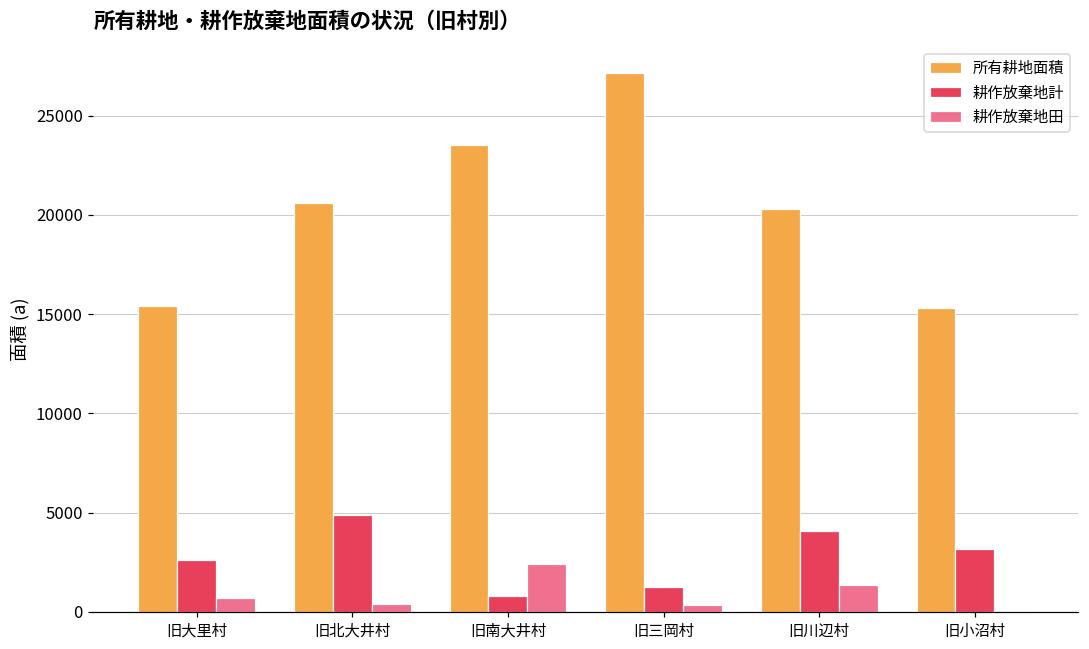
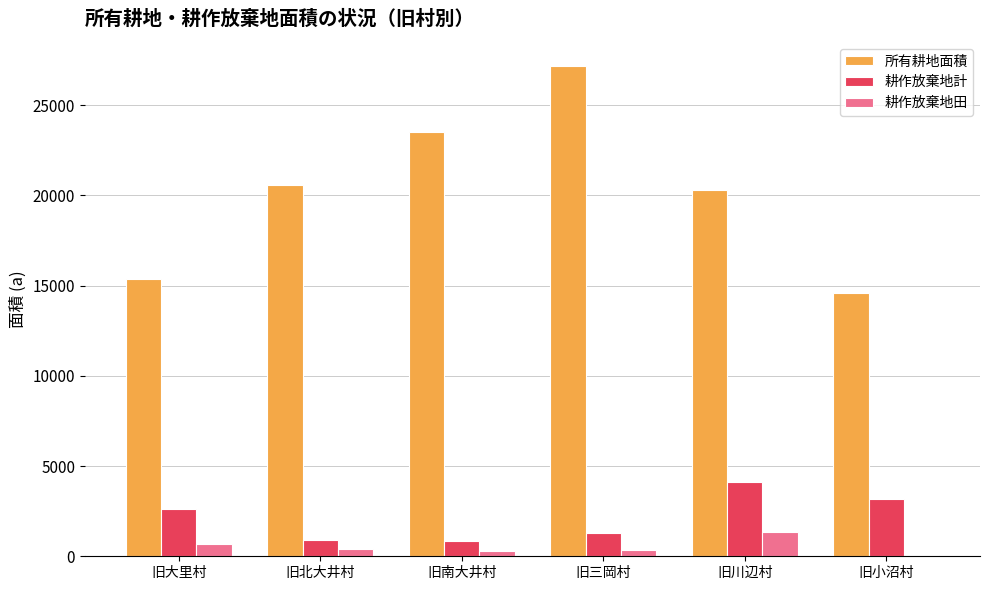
  {
    "所有耕地面積": {
      "旧大里村": 15400,
      "旧北大井村": 20600,
      "旧南大井村": 23500,
      "旧三岡村": 27100,
      "旧川辺村": 20300,
-     "旧小沼村": 15300
+     "旧小沼村": 14600
    },
    "耕作放棄地計": {
      "旧大里村": 2600,
-     "旧北大井村": 4900,
+     "旧北大井村": 900,
      "旧南大井村": 800,
      "旧三岡村": 1300,
      "旧川辺村": 4100,
      "旧小沼村": 3200
    },
    "耕作放棄地田": {
      "旧大里村": 700,
      "旧北大井村": 400,
-     "旧南大井村": 2400,
+     "旧南大井村": 300,
      "旧三岡村": 300,
      "旧川辺村": 1400
    }
  }
